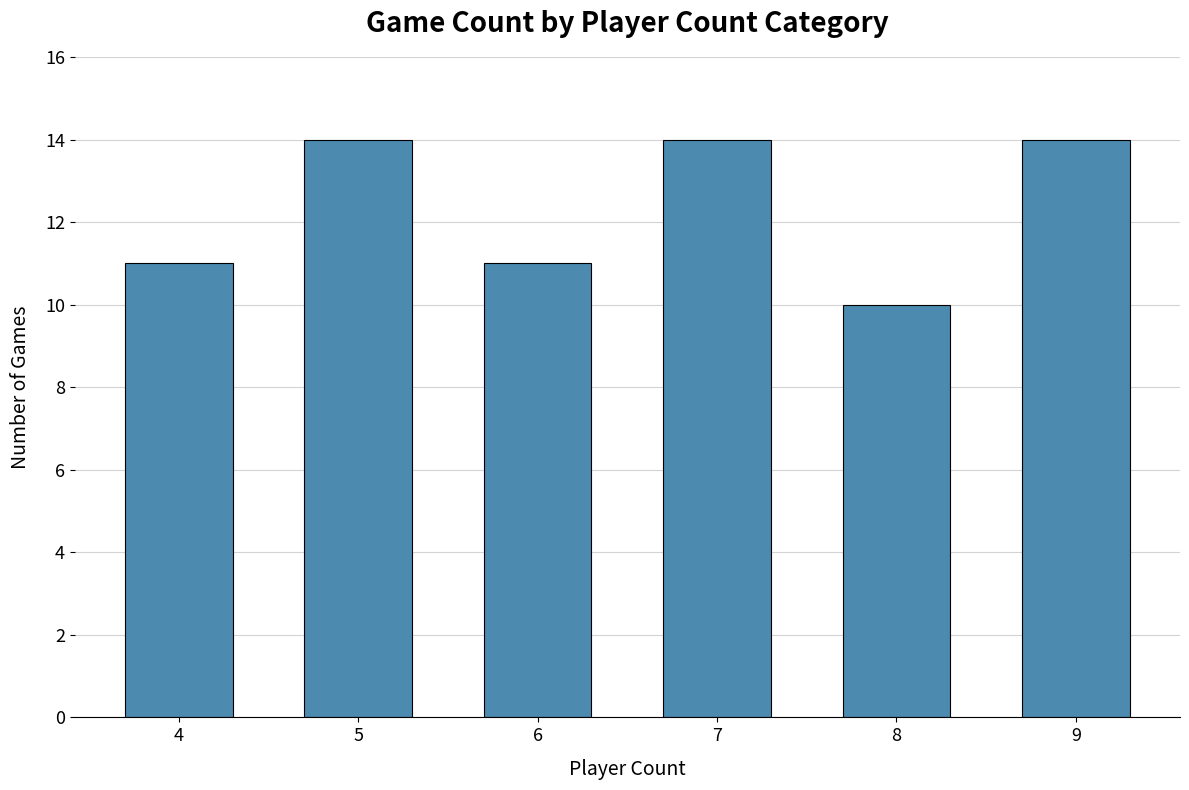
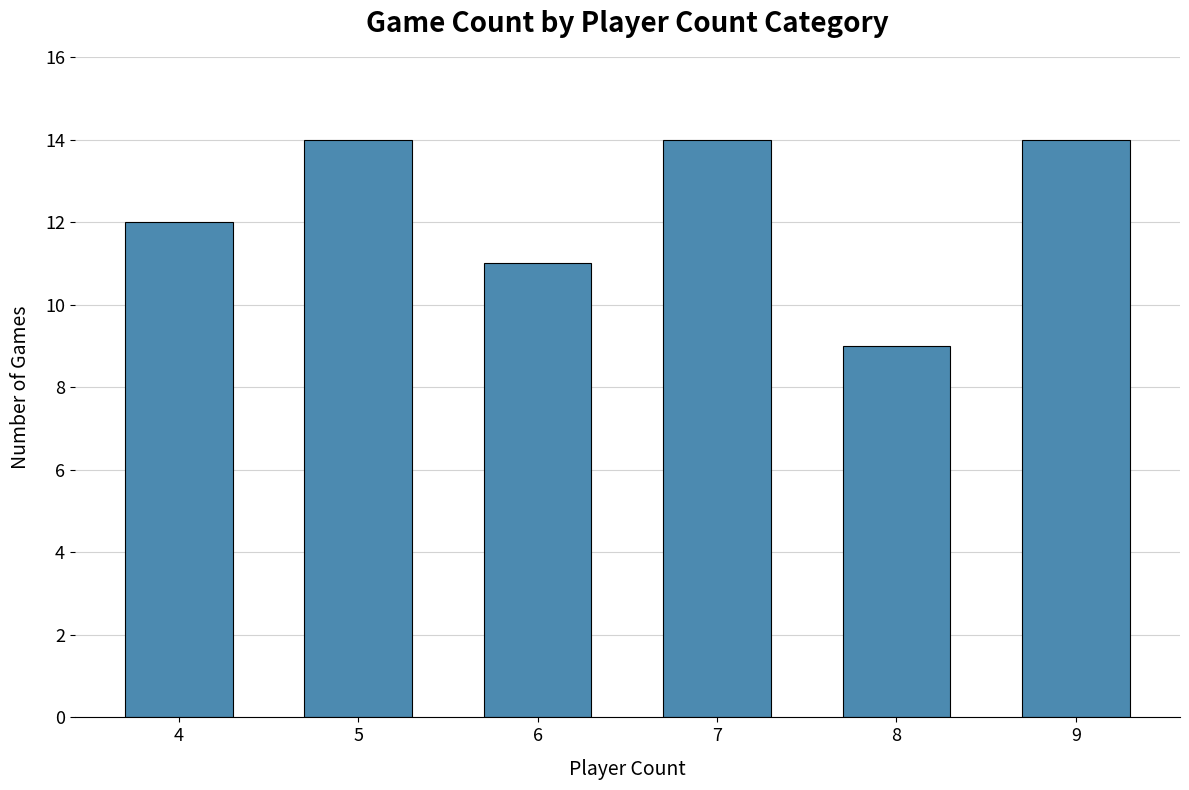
  {
-   "4": 11,
+   "4": 12,
    "5": 14,
    "6": 11,
    "7": 14,
-   "8": 10,
+   "8": 9,
    "9": 14
  }
